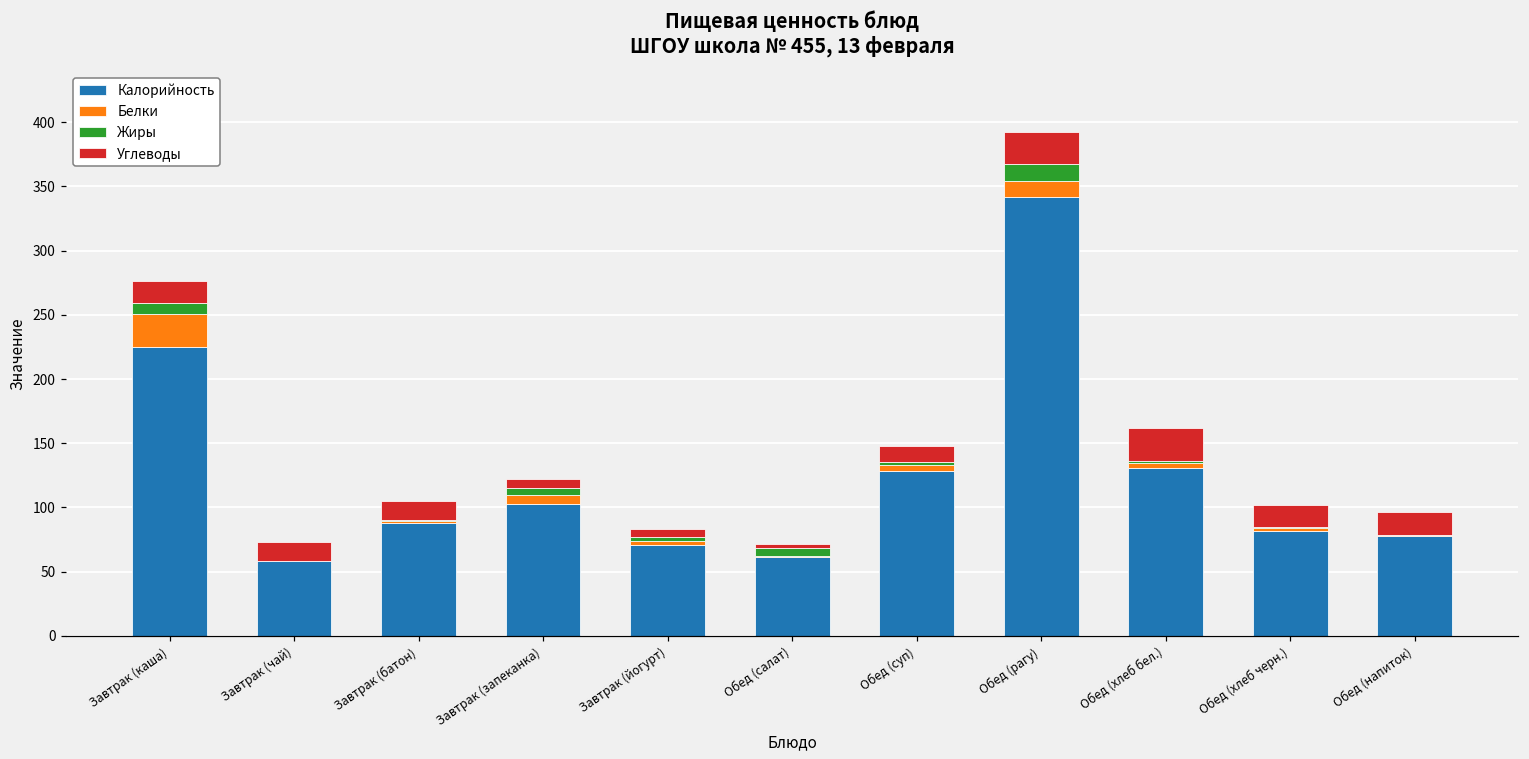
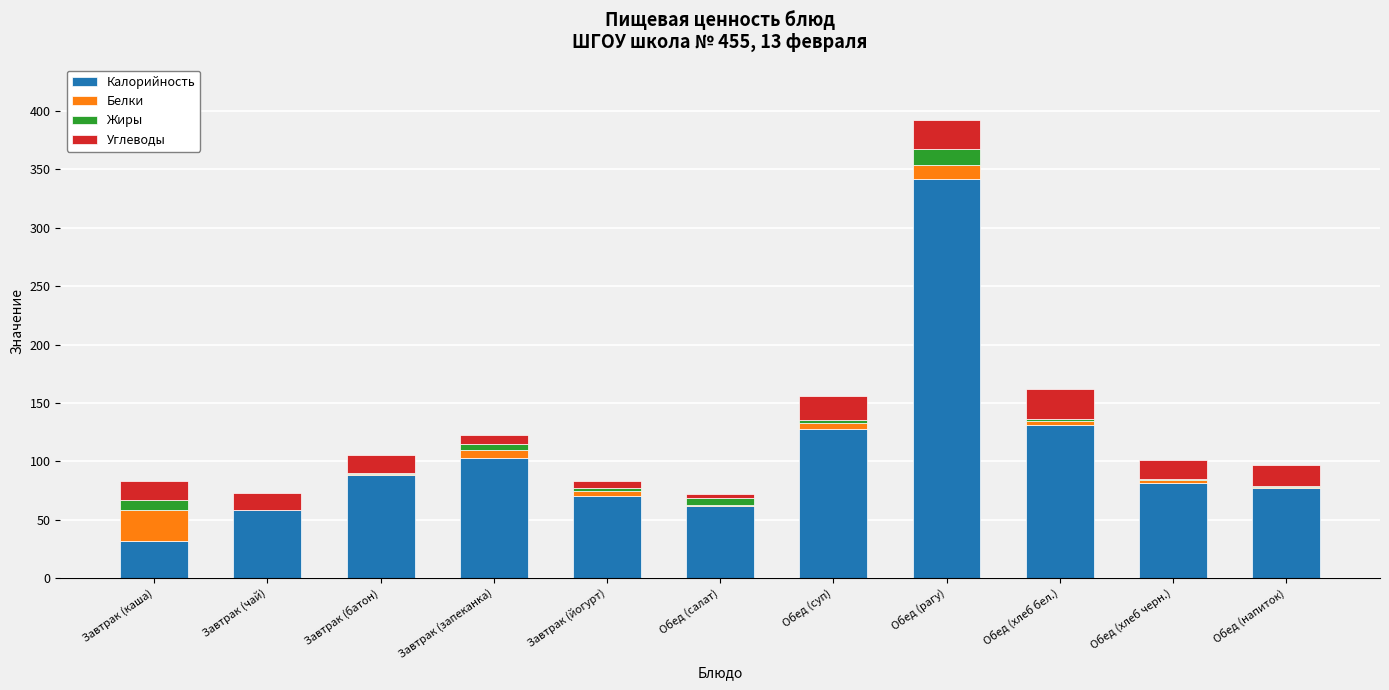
  {
    "Калорийность": {
-     "Завтрак (каша)": 225,
+     "Завтрак (каша)": 32,
      "Завтрак (чай)": 58,
      "Завтрак (батон)": 88,
      "Завтрак (запеканка)": 103,
      "Завтрак (йогурт)": 71,
      "Обед (салат)": 61,
      "Обед (суп)": 128,
      "Обед (рагу)": 342,
      "Обед (хлеб бел.)": 131,
      "Обед (хлеб черн.)": 82,
      "Обед (напиток)": 77
    },
    "Белки": {
      "Завтрак (каша)": 26,
      "Завтрак (запеканка)": 7,
      "Завтрак (йогурт)": 4,
      "Обед (суп)": 5,
      "Обед (рагу)": 12,
      "Обед (хлеб бел.)": 4,
      "Обед (хлеб черн.)": 3
    },
    "Жиры": {
      "Завтрак (каша)": 9,
      "Завтрак (чай)": 0,
      "Завтрак (запеканка)": 5,
      "Завтрак (йогурт)": 3,
      "Обед (салат)": 6,
      "Обед (суп)": 3,
      "Обед (рагу)": 14
    },
    "Углеводы": {
      "Завтрак (каша)": 17,
      "Завтрак (чай)": 15,
      "Завтрак (батон)": 15,
      "Завтрак (запеканка)": 7,
      "Завтрак (йогурт)": 6,
      "Обед (салат)": 3,
-     "Обед (суп)": 12,
+     "Обед (суп)": 20,
      "Обед (рагу)": 25,
      "Обед (хлеб бел.)": 26,
      "Обед (хлеб черн.)": 17,
      "Обед (напиток)": 18
    }
  }
